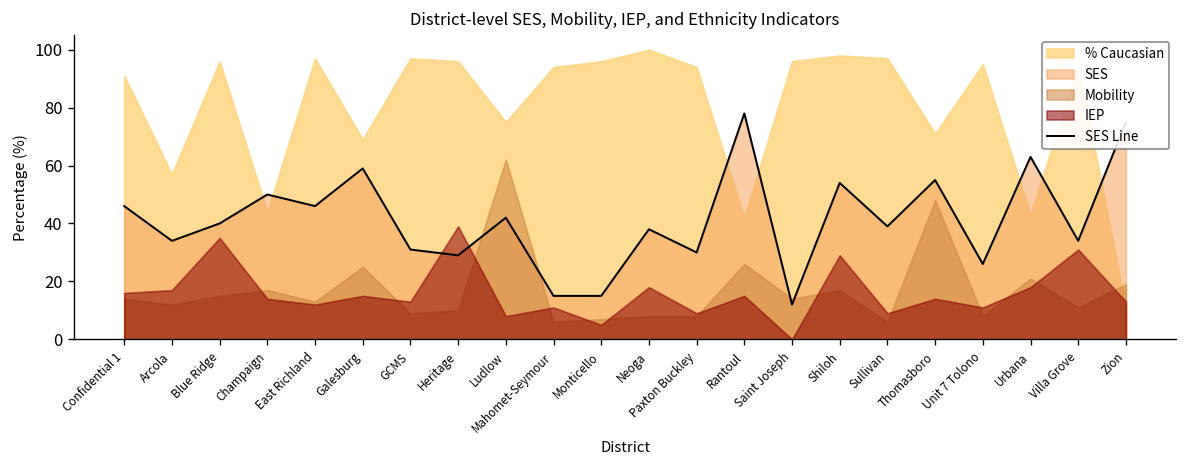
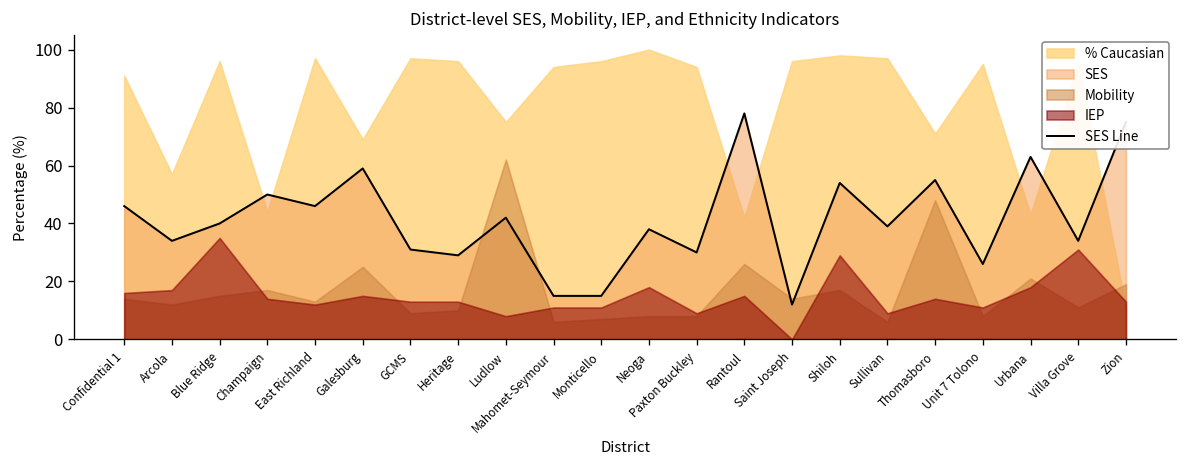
  {
    "IEP": {
      "Confidential 1": 16,
      "Arcola": 17,
      "Blue Ridge": 35,
      "Champaign": 14,
      "Galesburg": 15,
      "GCMS": 13,
-     "Heritage": 39,
+     "Heritage": 13,
      "Ludlow": 8,
      "Mahomet-Seymour": 11,
-     "Monticello": 5,
+     "Monticello": 11,
      "Neoga": 18,
      "Rantoul": 15,
      "Saint Joseph": 0,
      "Shiloh": 29,
      "Sullivan": 9,
      "Thomasboro": 14,
      "Unit 7 Tolono": 11,
      "Urbana": 18,
      "Villa Grove": 31,
      "Zion": 13
    }
  }
